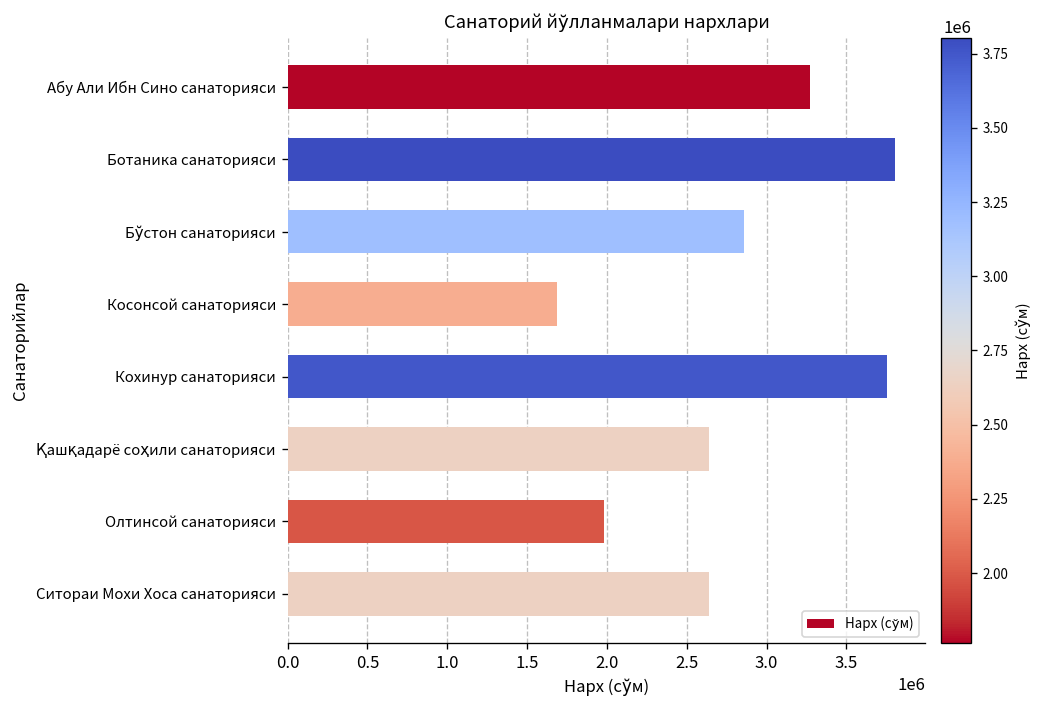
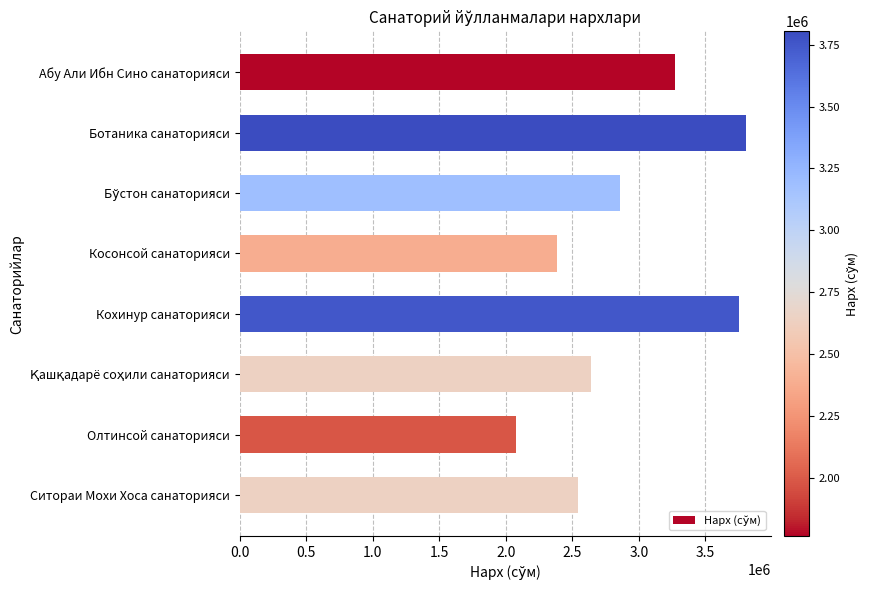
  {
    "Абу Али Ибн Сино санаторияси": 3270000,
    "Ботаника санаторияси": 3800000,
    "Бўстон санаторияси": 2860000,
-   "Косонсой санаторияси": 1690000,
+   "Косонсой санаторияси": 2380000,
    "Кохинур санаторияси": 3760000,
    "Қашқадарё соҳили санаторияси": 2640000,
-   "Олтинсой санаторияси": 1980000,
-   "Ситораи Мохи Хоса санаторияси": 2640000
+   "Олтинсой санаторияси": 2080000,
+   "Ситораи Мохи Хоса санаторияси": 2540000
  }
